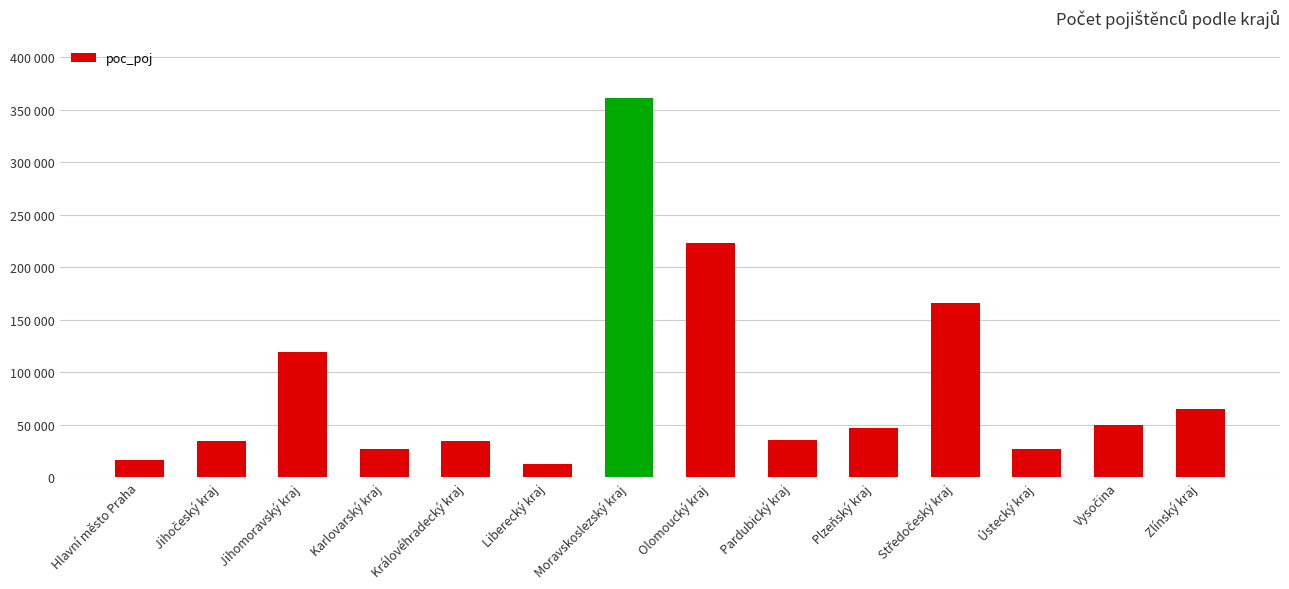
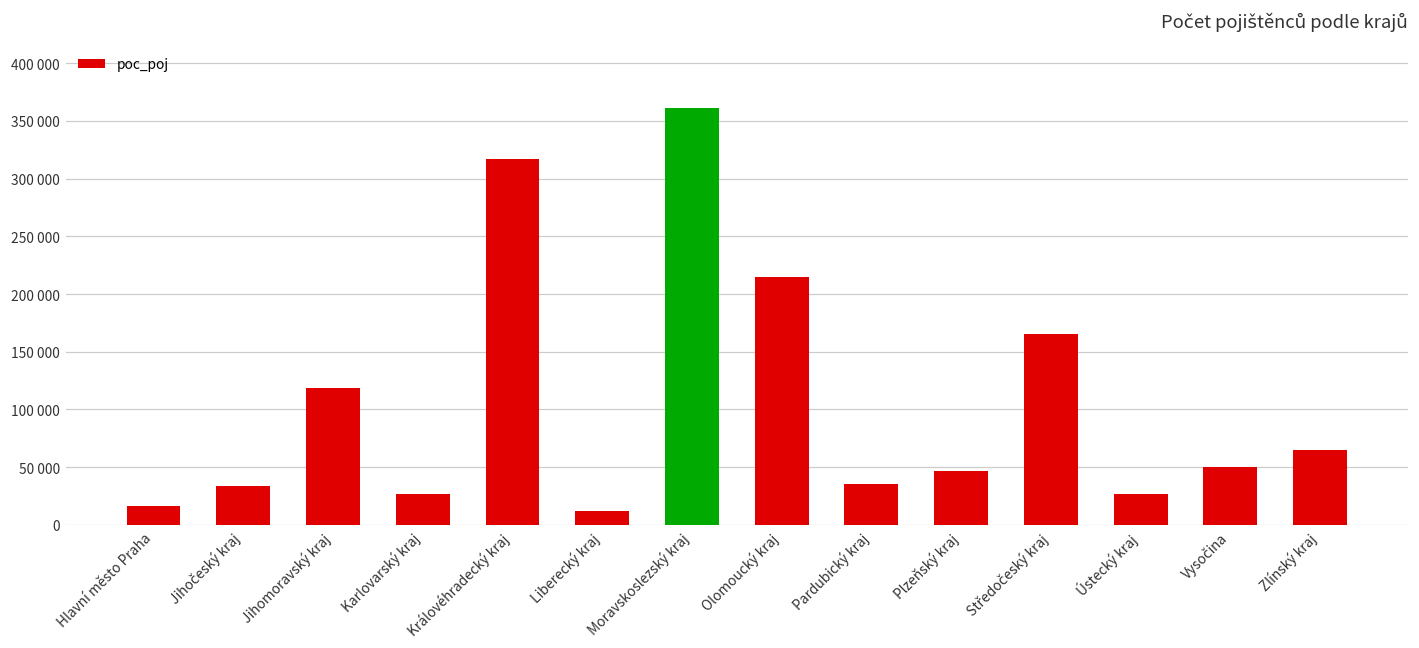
  {
    "Hlavní město Praha": 17000,
    "Jihočeský kraj": 34000,
    "Jihomoravský kraj": 119000,
    "Karlovarský kraj": 27000,
-   "Královéhradecký kraj": 34000,
+   "Královéhradecký kraj": 317000,
    "Liberecký kraj": 12000,
    "Moravskoslezský kraj": 362000,
-   "Olomoucký kraj": 223000,
+   "Olomoucký kraj": 215000,
    "Pardubický kraj": 35000,
    "Plzeňský kraj": 47000,
    "Středočeský kraj": 166000,
    "Ústecký kraj": 27000,
    "Vysočina": 50000,
    "Zlínský kraj": 65000
  }
